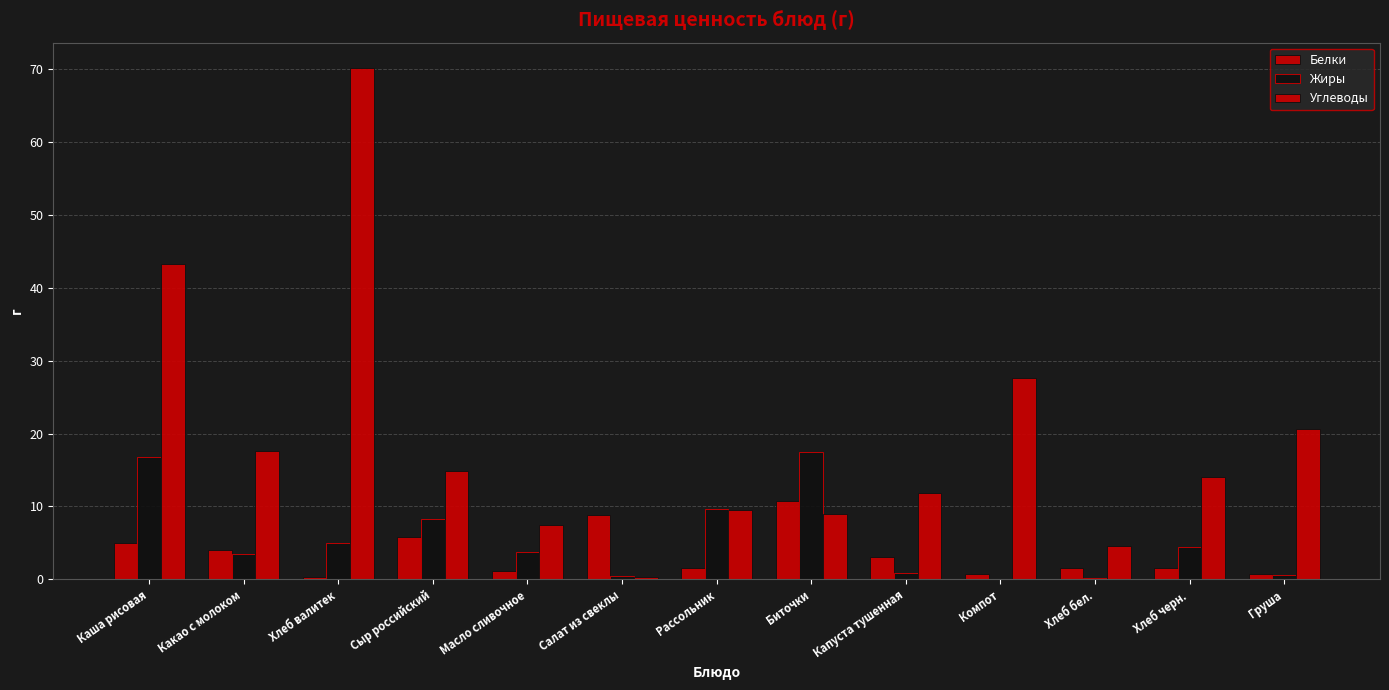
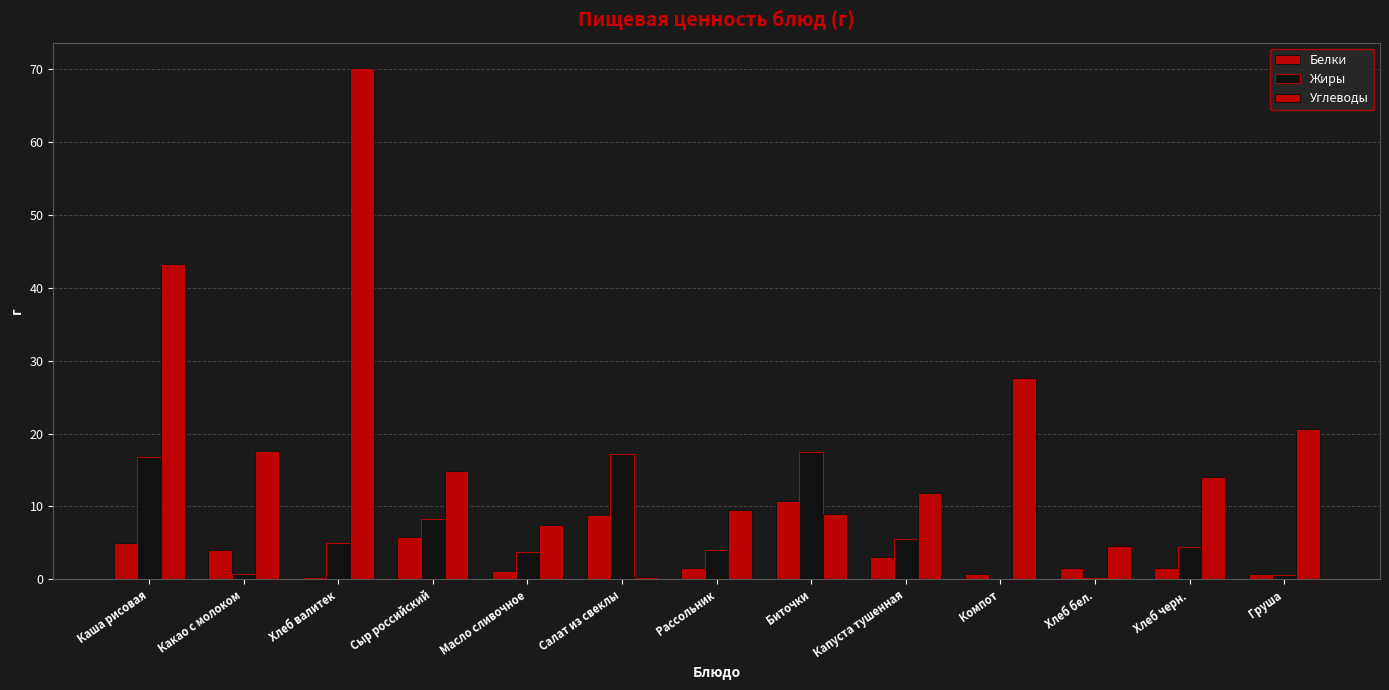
  {
    "Жиры": {
      "Каша рисовая": 17,
-     "Какао с молоком": 4,
+     "Какао с молоком": 1,
      "Хлеб валитек": 5,
      "Сыр российский": 8,
      "Масло сливочное": 4,
-     "Салат из свеклы": 0,
-     "Рассольник": 10,
+     "Салат из свеклы": 17,
+     "Рассольник": 4,
      "Биточки": 17,
-     "Капуста тушенная": 1,
+     "Капуста тушенная": 6,
      "Хлеб черн.": 4,
      "Груша": 1
    }
  }
